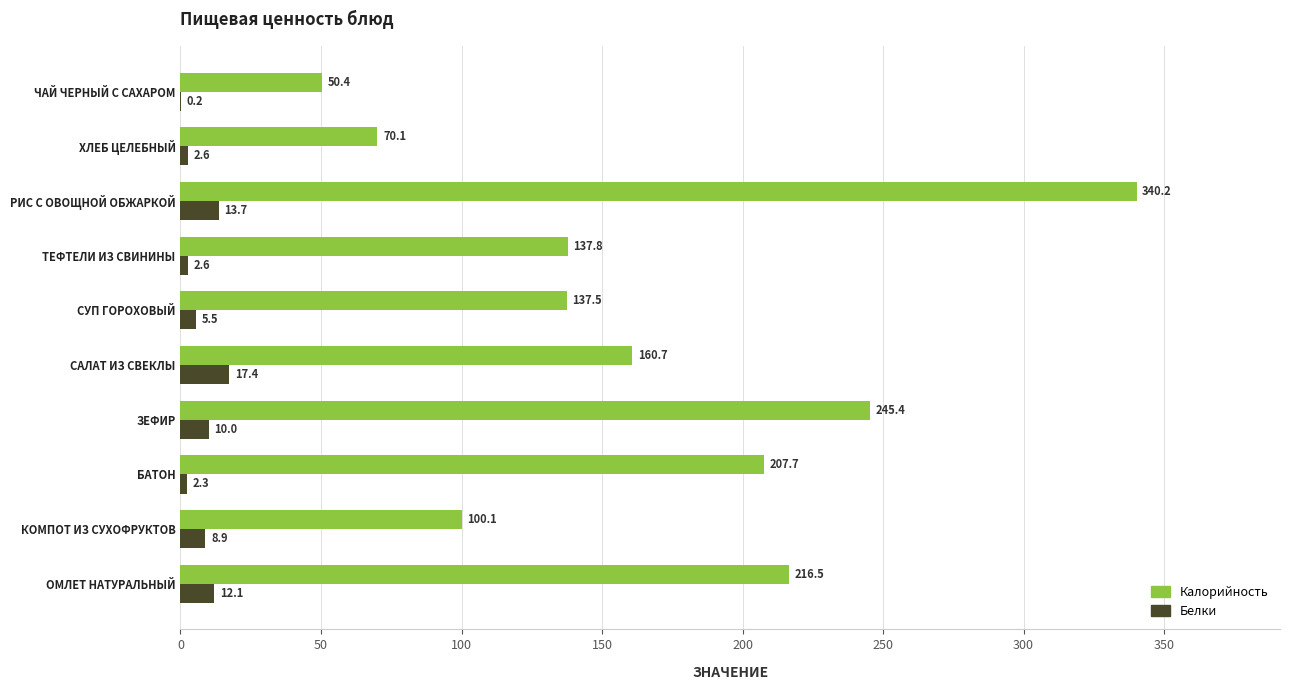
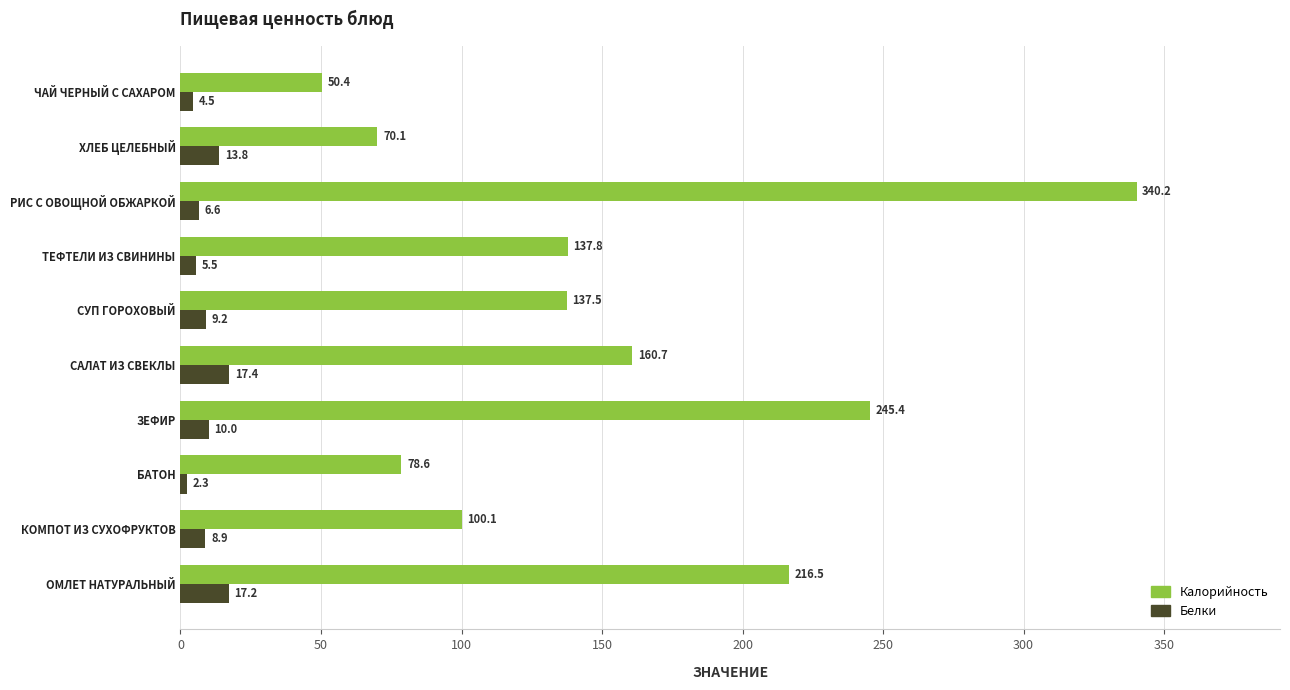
  {
    "Калорийность": {
      "ЧАЙ ЧЕРНЫЙ С САХАРОМ": 50.4,
      "ХЛЕБ ЦЕЛЕБНЫЙ": 70.1,
      "РИС С ОВОЩНОЙ ОБЖАРКОЙ": 340.2,
      "ТЕФТЕЛИ ИЗ СВИНИНЫ": 137.8,
      "СУП ГОРОХОВЫЙ": 137.5,
      "САЛАТ ИЗ СВЕКЛЫ": 160.7,
      "ЗЕФИР": 245.4,
-     "БАТОН": 207.7,
+     "БАТОН": 78.6,
      "КОМПОТ ИЗ СУХОФРУКТОВ": 100.1,
      "ОМЛЕТ НАТУРАЛЬНЫЙ": 216.5
    },
    "Белки": {
-     "ЧАЙ ЧЕРНЫЙ С САХАРОМ": 0.2,
-     "ХЛЕБ ЦЕЛЕБНЫЙ": 2.6,
-     "РИС С ОВОЩНОЙ ОБЖАРКОЙ": 13.7,
-     "ТЕФТЕЛИ ИЗ СВИНИНЫ": 2.6,
-     "СУП ГОРОХОВЫЙ": 5.5,
+     "ЧАЙ ЧЕРНЫЙ С САХАРОМ": 4.5,
+     "ХЛЕБ ЦЕЛЕБНЫЙ": 13.8,
+     "РИС С ОВОЩНОЙ ОБЖАРКОЙ": 6.6,
+     "ТЕФТЕЛИ ИЗ СВИНИНЫ": 5.5,
+     "СУП ГОРОХОВЫЙ": 9.2,
      "САЛАТ ИЗ СВЕКЛЫ": 17.4,
      "ЗЕФИР": 10.0,
      "БАТОН": 2.3,
      "КОМПОТ ИЗ СУХОФРУКТОВ": 8.9,
-     "ОМЛЕТ НАТУРАЛЬНЫЙ": 12.1
+     "ОМЛЕТ НАТУРАЛЬНЫЙ": 17.2
    }
  }
